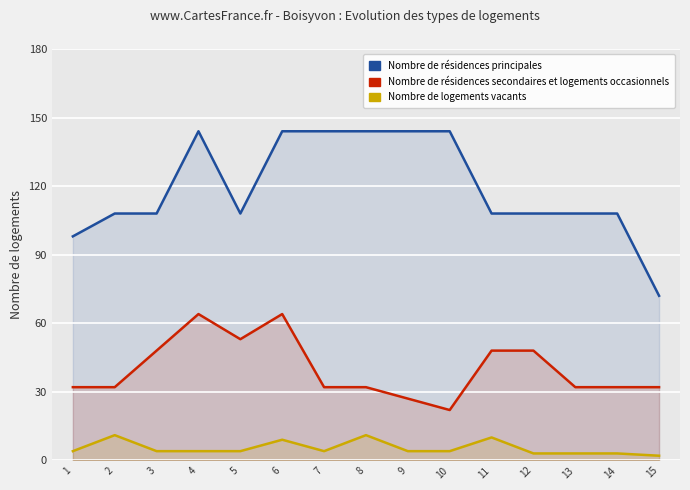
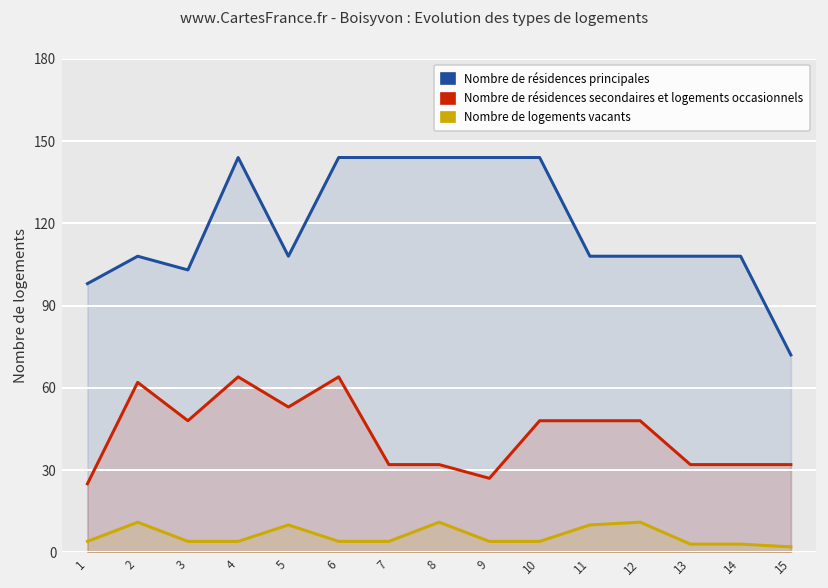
  {
    "Nombre de résidences principales": {
      "1": 98,
      "2": 108,
-     "3": 108,
+     "3": 103,
      "4": 144,
      "5": 108,
      "6": 144,
      "7": 144,
      "8": 144,
      "9": 144,
      "10": 144,
      "11": 108,
      "12": 108,
      "13": 108,
      "14": 108,
      "15": 72
    },
    "Nombre de résidences secondaires et logements occasionnels": {
-     "1": 32,
-     "2": 32,
+     "1": 25,
+     "2": 62,
      "3": 48,
      "4": 64,
      "5": 53,
      "6": 64,
      "7": 32,
      "8": 32,
      "9": 27,
-     "10": 22,
+     "10": 48,
      "11": 48,
      "12": 48,
      "13": 32,
      "14": 32,
      "15": 32
    },
    "Nombre de logements vacants": {
      "1": 4,
      "2": 11,
      "3": 4,
      "4": 4,
-     "5": 4,
-     "6": 9,
+     "5": 10,
+     "6": 4,
      "7": 4,
      "8": 11,
      "9": 4,
      "10": 4,
      "11": 10,
-     "12": 3,
+     "12": 11,
      "13": 3,
      "14": 3,
      "15": 2
    }
  }
